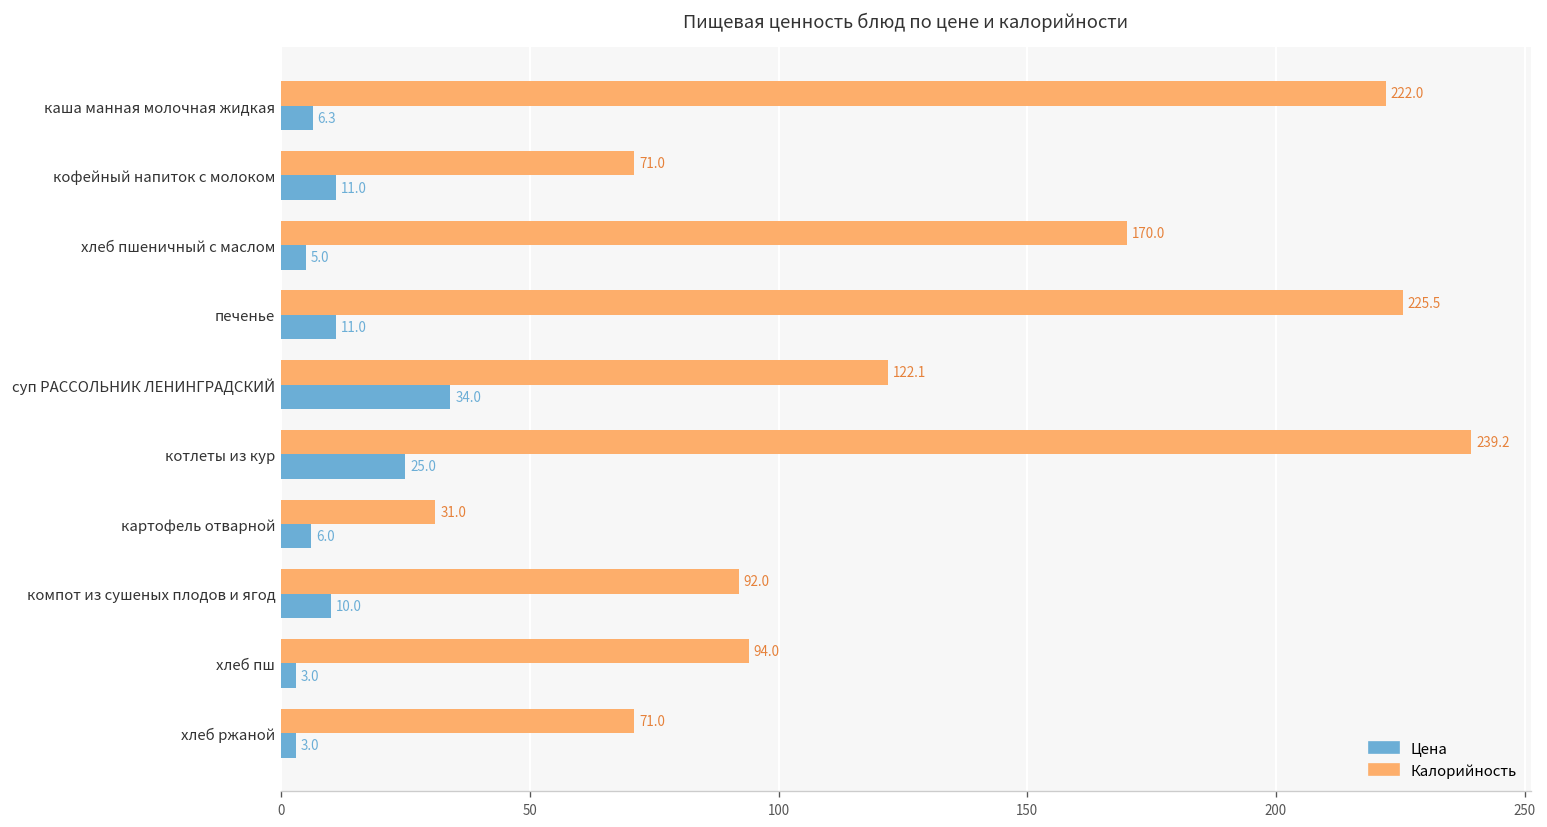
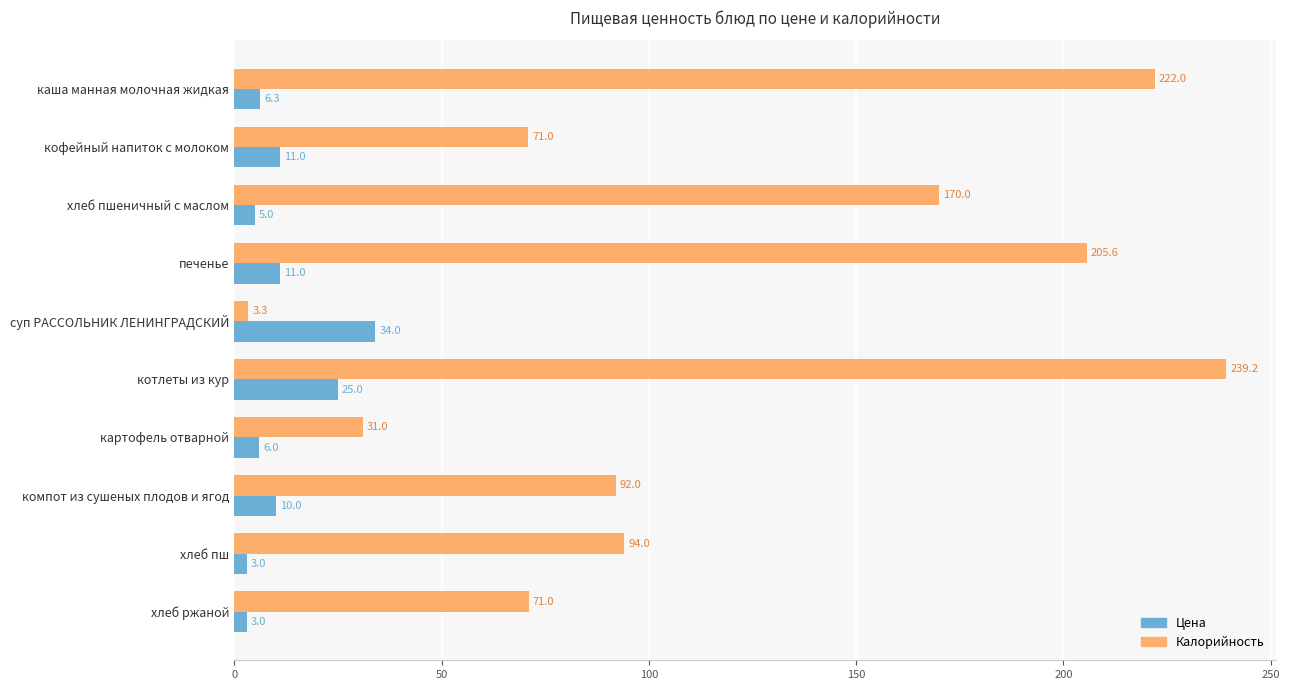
  {
    "Цена": {
      "каша манная молочная жидкая": 6.3,
      "кофейный напиток с молоком": 11.0,
      "хлеб пшеничный с маслом": 5.0,
      "печенье": 11.0,
      "суп РАССОЛЬНИК ЛЕНИНГРАДСКИЙ": 34.0,
      "котлеты из кур": 25.0,
      "картофель отварной": 6.0,
      "компот из сушеных плодов и ягод": 10.0,
      "хлеб пш": 3.0,
      "хлеб ржаной": 3.0
    },
    "Калорийность": {
      "каша манная молочная жидкая": 222.0,
      "кофейный напиток с молоком": 71.0,
      "хлеб пшеничный с маслом": 170.0,
-     "печенье": 225.5,
-     "суп РАССОЛЬНИК ЛЕНИНГРАДСКИЙ": 122.1,
+     "печенье": 205.6,
+     "суп РАССОЛЬНИК ЛЕНИНГРАДСКИЙ": 3.3,
      "котлеты из кур": 239.2,
      "картофель отварной": 31.0,
      "компот из сушеных плодов и ягод": 92.0,
      "хлеб пш": 94.0,
      "хлеб ржаной": 71.0
    }
  }
